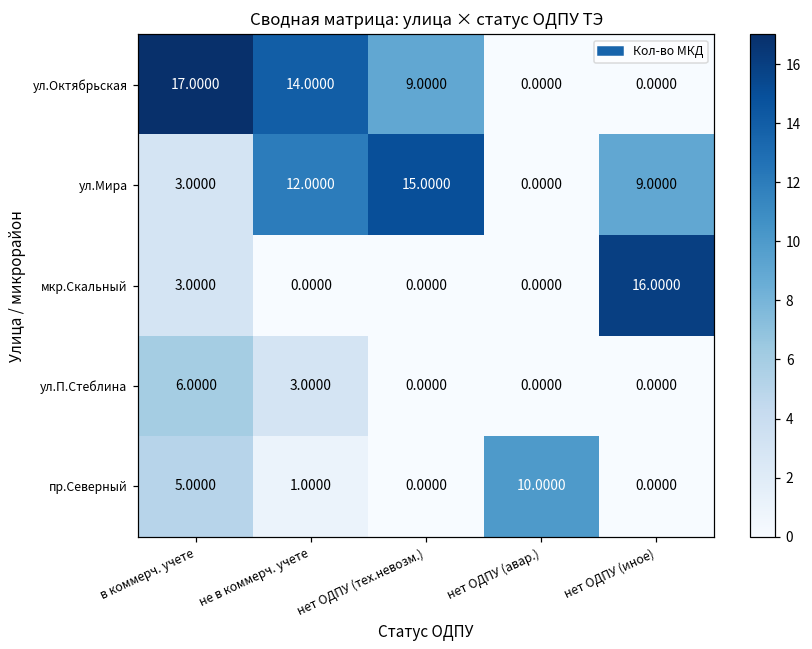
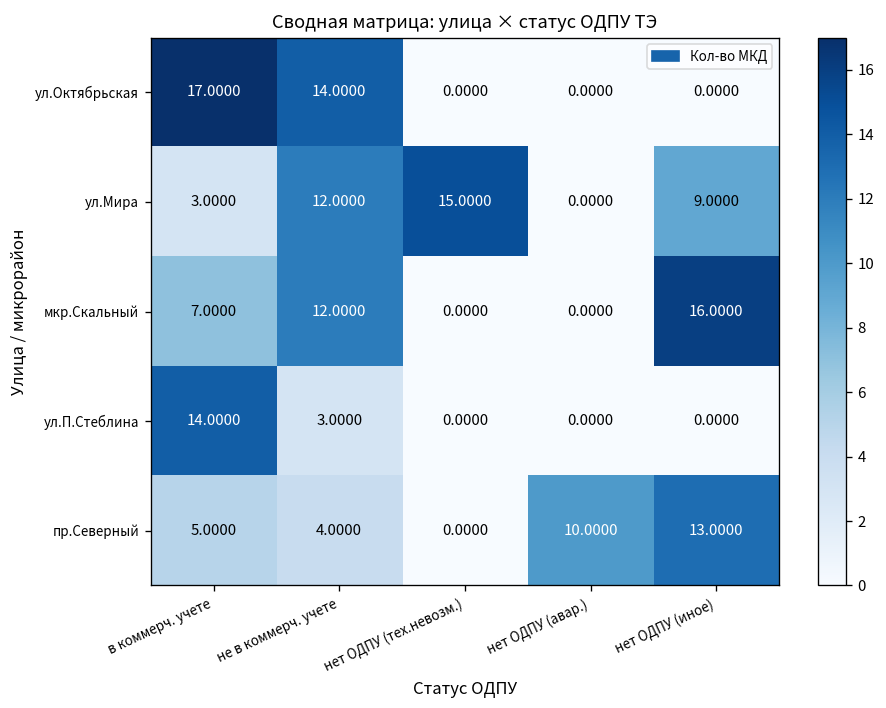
  {
    "ул.Октябрьская": {
      "в коммерч. учете": 17.0000,
      "не в коммерч. учете": 14.0000,
-     "нет ОДПУ (тех.невозм.)": 9.0000,
+     "нет ОДПУ (тех.невозм.)": 0.0000,
      "нет ОДПУ (авар.)": 0.0000,
      "нет ОДПУ (иное)": 0.0000
    },
    "ул.Мира": {
      "в коммерч. учете": 3.0000,
      "не в коммерч. учете": 12.0000,
      "нет ОДПУ (тех.невозм.)": 15.0000,
      "нет ОДПУ (авар.)": 0.0000,
      "нет ОДПУ (иное)": 9.0000
    },
    "мкр.Скальный": {
-     "в коммерч. учете": 3.0000,
-     "не в коммерч. учете": 0.0000,
+     "в коммерч. учете": 7.0000,
+     "не в коммерч. учете": 12.0000,
      "нет ОДПУ (тех.невозм.)": 0.0000,
      "нет ОДПУ (авар.)": 0.0000,
      "нет ОДПУ (иное)": 16.0000
    },
    "ул.П.Стеблина": {
-     "в коммерч. учете": 6.0000,
+     "в коммерч. учете": 14.0000,
      "не в коммерч. учете": 3.0000,
      "нет ОДПУ (тех.невозм.)": 0.0000,
      "нет ОДПУ (авар.)": 0.0000,
      "нет ОДПУ (иное)": 0.0000
    },
    "пр.Северный": {
      "в коммерч. учете": 5.0000,
-     "не в коммерч. учете": 1.0000,
+     "не в коммерч. учете": 4.0000,
      "нет ОДПУ (тех.невозм.)": 0.0000,
      "нет ОДПУ (авар.)": 10.0000,
-     "нет ОДПУ (иное)": 0.0000
+     "нет ОДПУ (иное)": 13.0000
    }
  }
